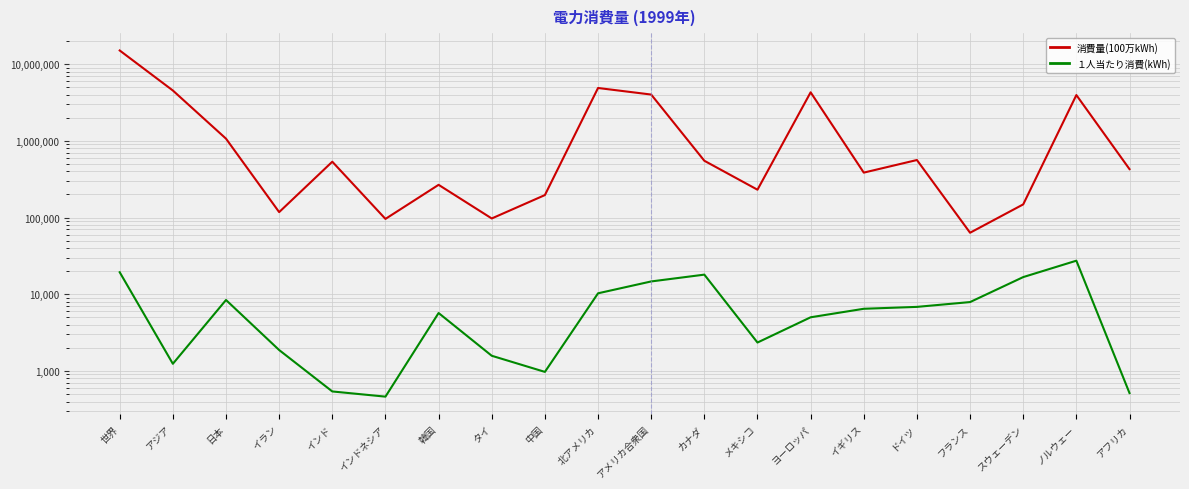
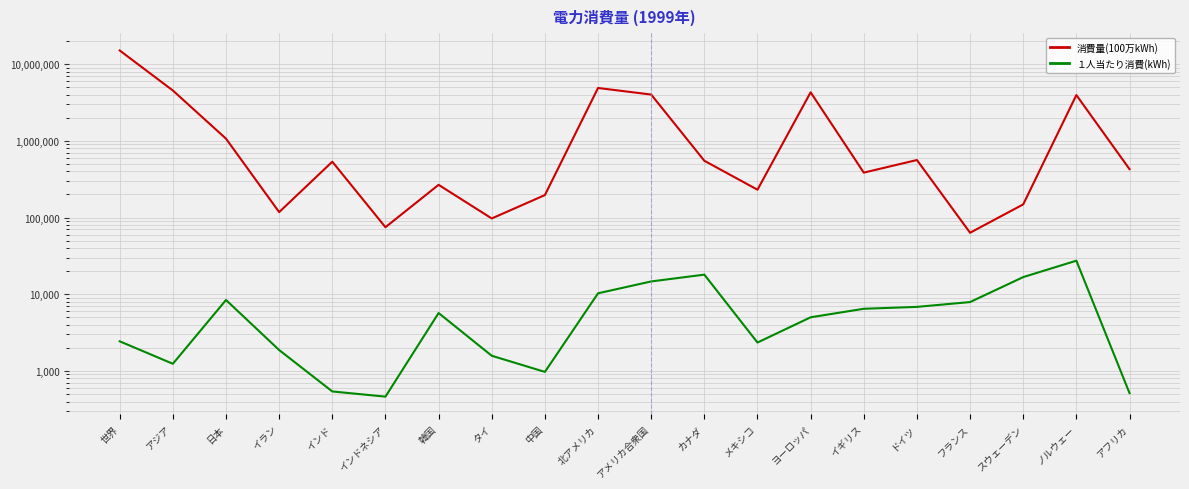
  {
    "消費量(100万kWh)": {
      "世界": "15,000,000",
      "アジア": "5,000,000",
      "日本": "1,100,000",
      "イラン": "120,000",
      "インド": "500,000",
-     "インドネシア": "100,000",
+     "インドネシア": "70,000",
      "韓国": "270,000",
      "タイ": "100,000",
      "中国": "200,000",
      "北アメリカ": "5,000,000",
      "アメリカ合衆国": "4,000,000",
      "カナダ": "500,000",
      "メキシコ": "230,000",
      "ヨーロッパ": "4,000,000",
      "イギリス": "400,000",
      "ドイツ": "600,000",
      "フランス": "60,000",
      "スウェーデン": "150,000",
      "ノルウェー": "4,000,000",
      "アフリカ": "400,000"
    },
    "１人当たり消費(kWh)": {
-     "世界": "19,000",
+     "世界": "2,400",
      "アジア": "1,200",
      "日本": "8,000",
      "イラン": "1,900",
      "インド": "500",
      "インドネシア": "500",
      "韓国": "6,000",
      "タイ": "1,600",
      "中国": "1,000",
      "北アメリカ": "10,000",
      "アメリカ合衆国": "15,000",
      "カナダ": "18,000",
      "メキシコ": "2,300",
      "ヨーロッパ": "5,000",
      "イギリス": "6,000",
      "ドイツ": "7,000",
      "フランス": "8,000",
      "スウェーデン": "17,000",
      "ノルウェー": "27,000",
      "アフリカ": "500"
    }
  }
